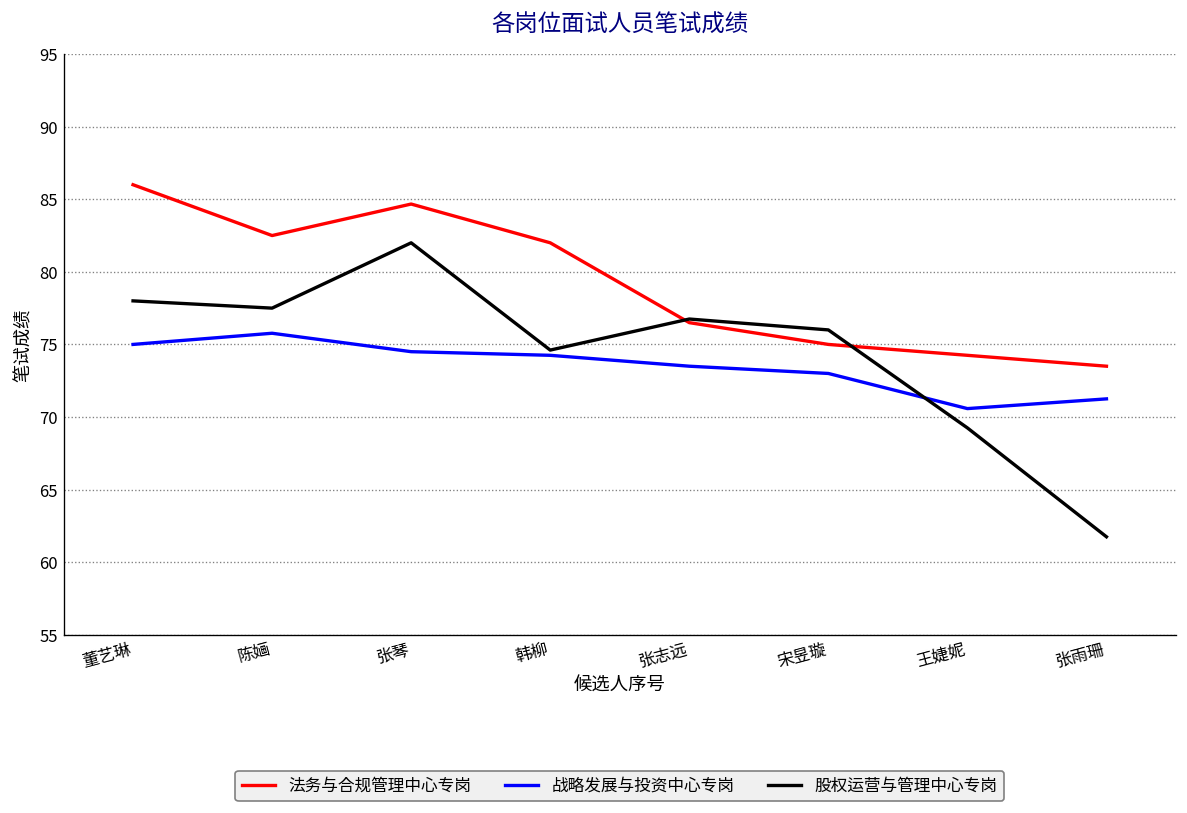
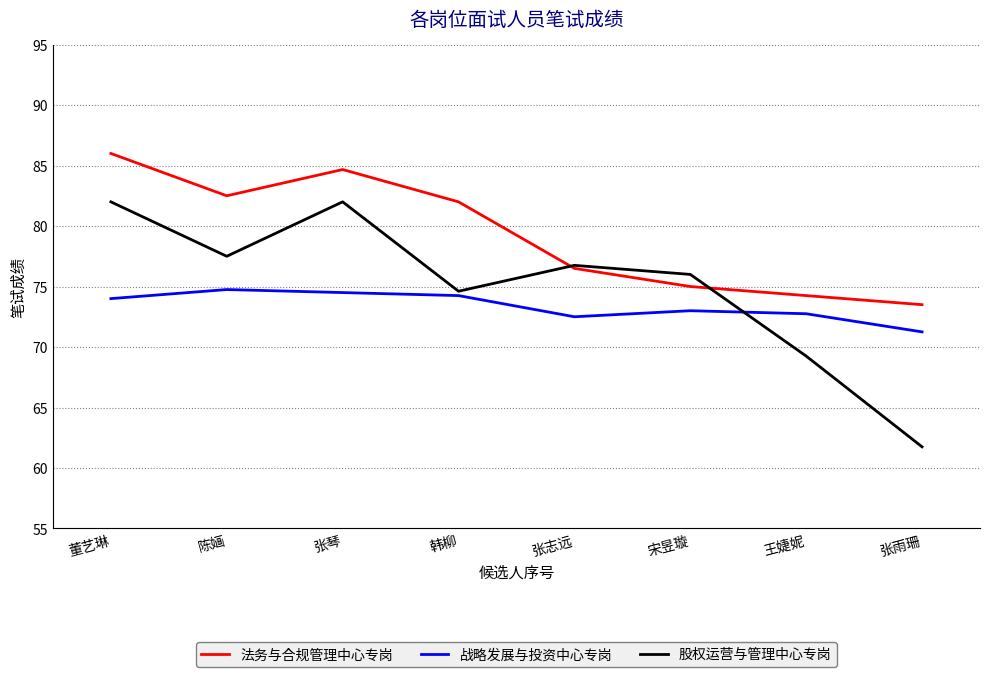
  {
    "法务与合规管理中心专岗": {
      "董艺琳": 86.0,
      "陈婳": 82.5,
      "张琴": 84.7,
      "韩柳": 82.0,
      "张志远": 76.5,
      "宋昱璇": 75.0,
      "王婕妮": 74.3,
      "张雨珊": 73.5
    },
    "战略发展与投资中心专岗": {
-     "董艺琳": 75,
-     "陈婳": 75.8,
+     "董艺琳": 74,
+     "陈婳": 74.8,
      "张琴": 74.5,
      "韩柳": 74.3,
-     "张志远": 73.5,
+     "张志远": 72.5,
      "宋昱璇": 73.0,
-     "王婕妮": 70.6,
+     "王婕妮": 72.8,
      "张雨珊": 71.3
    },
    "股权运营与管理中心专岗": {
-     "董艺琳": 78,
+     "董艺琳": 82,
      "陈婳": 77.5,
      "张琴": 82,
      "韩柳": 74.6,
      "张志远": 76.8,
      "宋昱璇": 76,
      "王婕妮": 69.3,
      "张雨珊": 61.8
    }
  }
